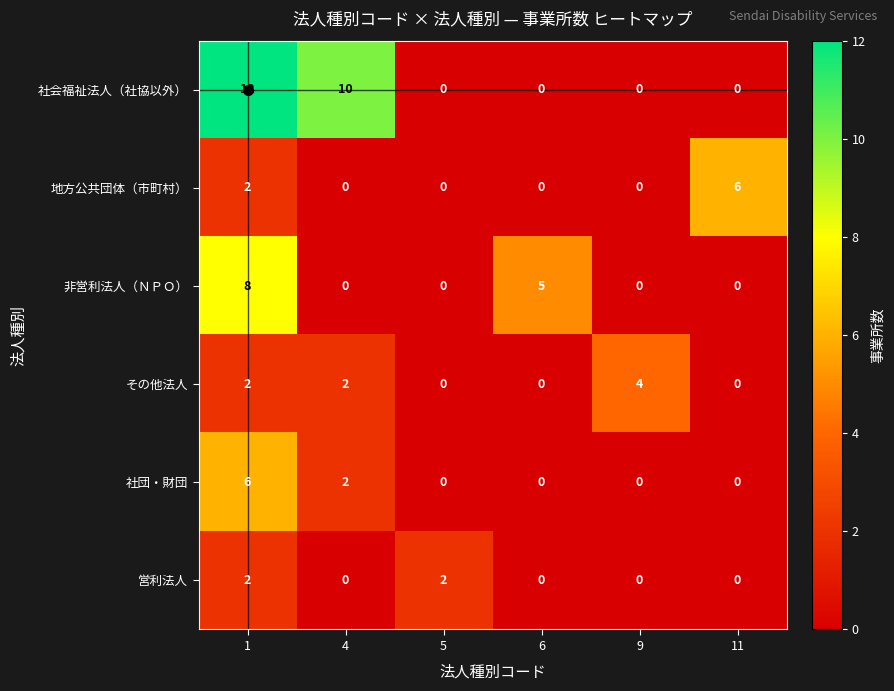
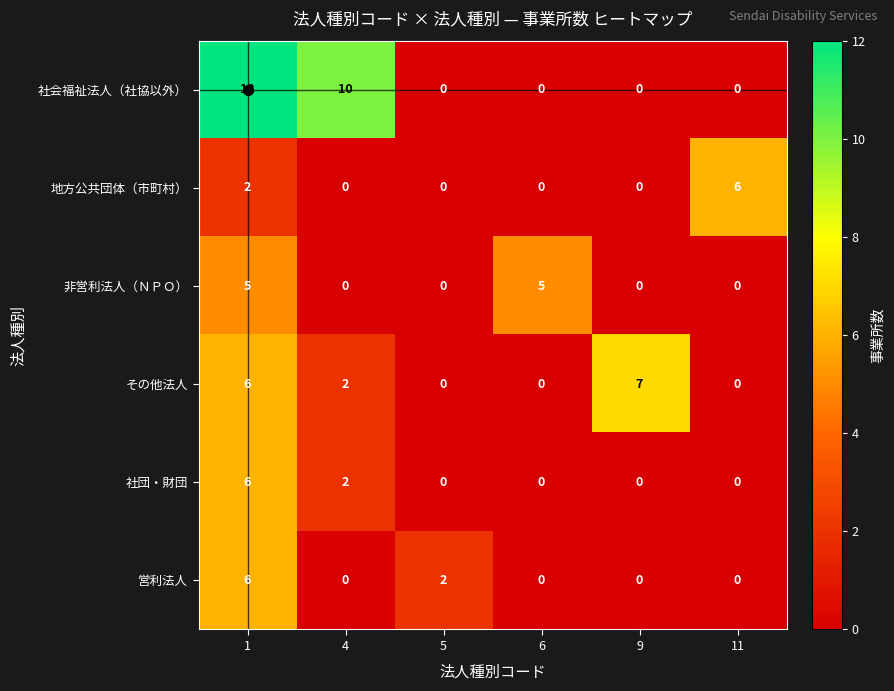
  {
    "社会福祉法人（社協以外）": {
      "4": 10,
      "5": 0,
      "6": 0,
      "9": 0,
      "11": 0
    },
    "地方公共団体（市町村）": {
      "1": 2,
      "4": 0,
      "5": 0,
      "6": 0,
      "9": 0,
      "11": 6
    },
    "非営利法人（ＮＰＯ）": {
-     "1": 8,
+     "1": 5,
      "4": 0,
      "5": 0,
      "6": 5,
      "9": 0,
      "11": 0
    },
    "その他法人": {
-     "1": 2,
+     "1": 6,
      "4": 2,
      "5": 0,
      "6": 0,
-     "9": 4,
+     "9": 7,
      "11": 0
    },
    "社団・財団": {
      "1": 6,
      "4": 2,
      "5": 0,
      "6": 0,
      "9": 0,
      "11": 0
    },
    "営利法人": {
-     "1": 2,
+     "1": 6,
      "4": 0,
      "5": 2,
      "6": 0,
      "9": 0,
      "11": 0
    }
  }
